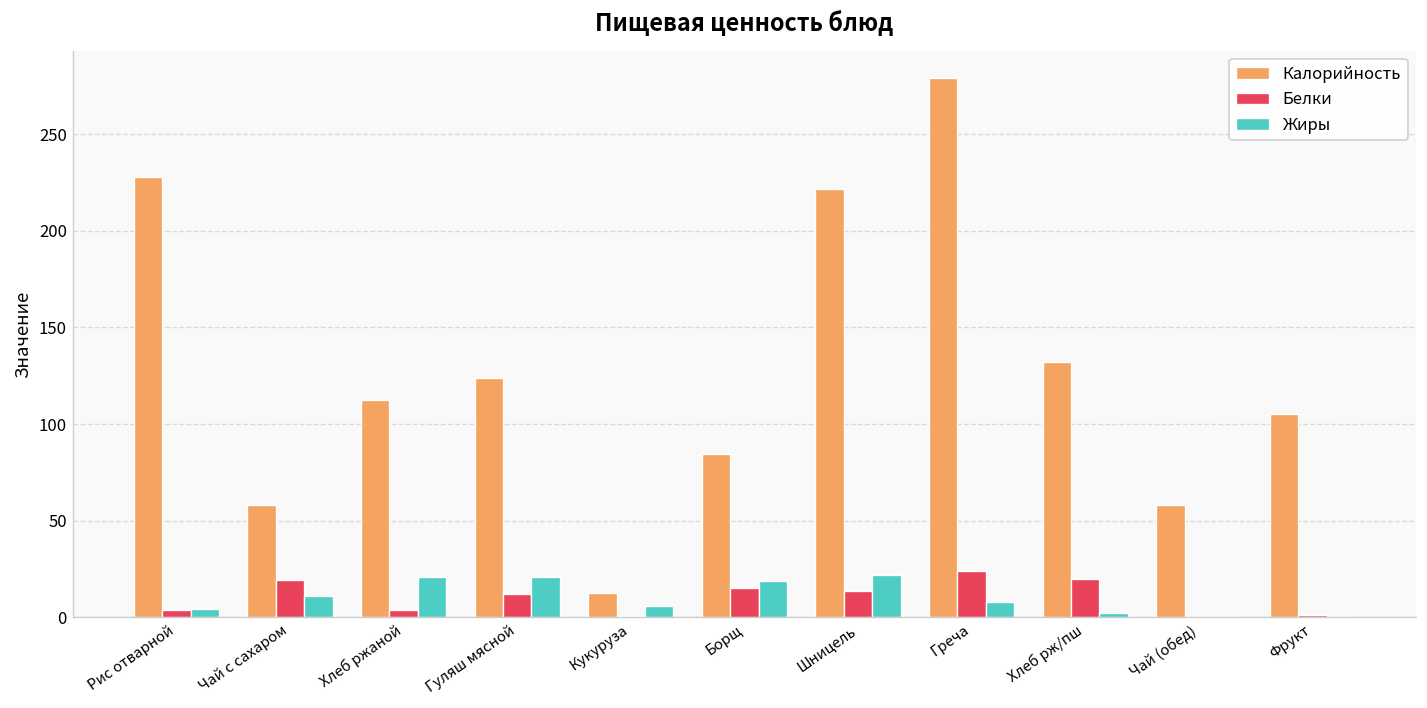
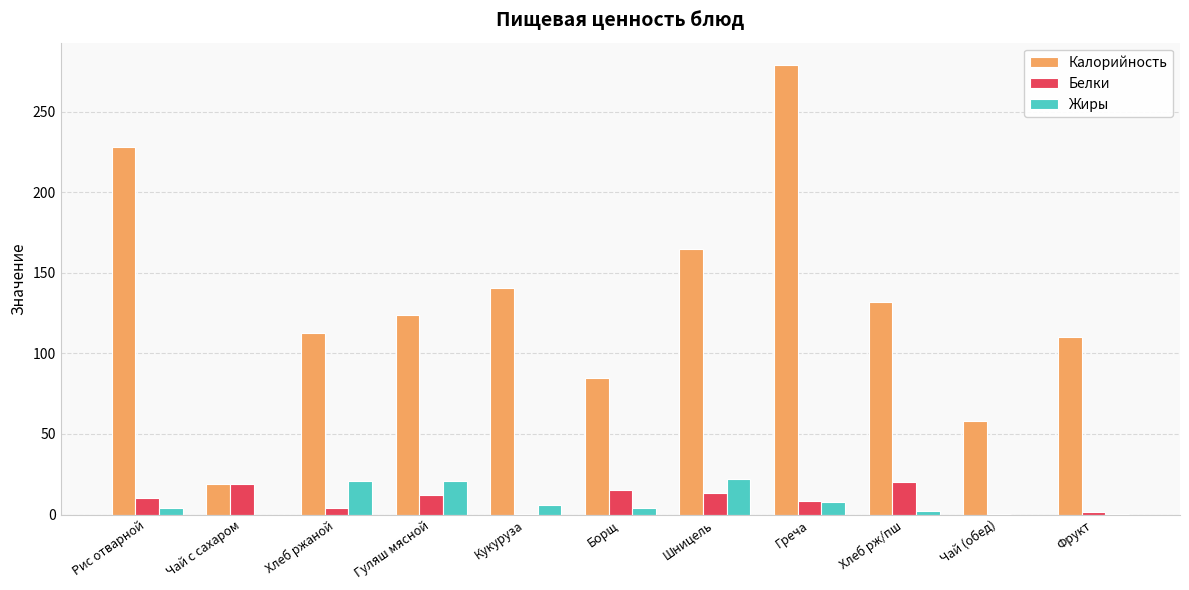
  {
    "Калорийность": {
      "Рис отварной": 228,
-     "Чай с сахаром": 58,
+     "Чай с сахаром": 19,
      "Хлеб ржаной": 113,
      "Гуляш мясной": 124,
-     "Кукуруза": 13,
+     "Кукуруза": 141,
      "Борщ": 85,
-     "Шницель": 222,
+     "Шницель": 165,
      "Греча": 279,
      "Хлеб рж/пш": 132,
      "Чай (обед)": 58,
-     "Фрукт": 105
+     "Фрукт": 110
    },
    "Белки": {
-     "Рис отварной": 4,
+     "Рис отварной": 10,
      "Чай с сахаром": 19,
      "Хлеб ржаной": 4,
      "Гуляш мясной": 12,
      "Борщ": 15,
      "Шницель": 14,
-     "Греча": 24,
+     "Греча": 9,
      "Хлеб рж/пш": 20
    },
    "Жиры": {
      "Рис отварной": 4,
-     "Чай с сахаром": 11,
+     "Чай с сахаром": 0,
      "Хлеб ржаной": 21,
      "Гуляш мясной": 21,
      "Кукуруза": 6,
-     "Борщ": 19,
+     "Борщ": 4,
      "Шницель": 22,
      "Греча": 8,
      "Хлеб рж/пш": 2,
      "Чай (обед)": 0
    }
  }
